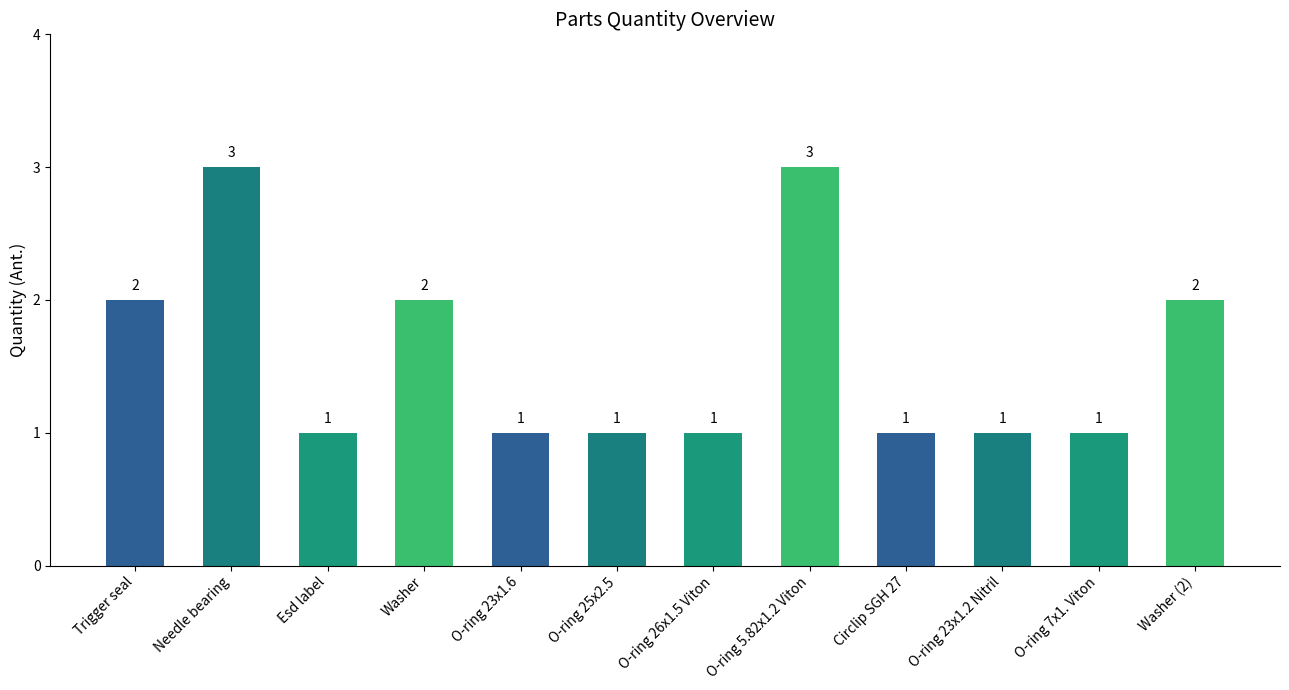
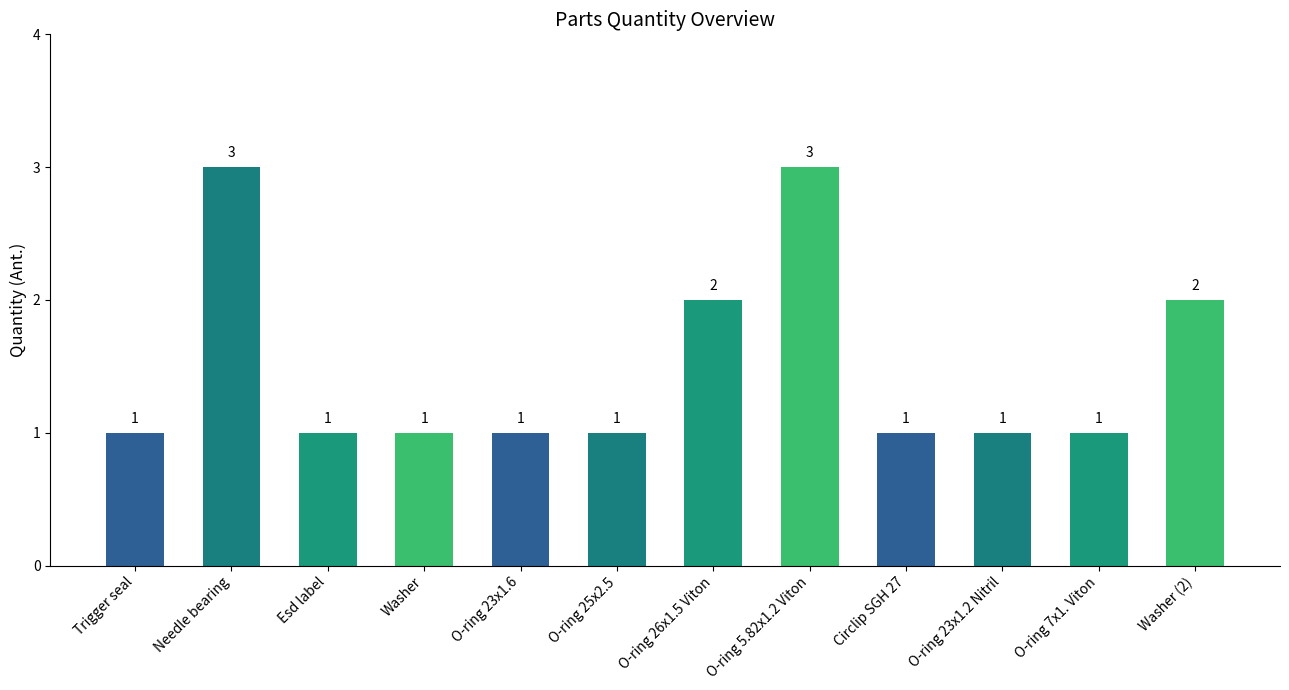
  {
-   "Trigger seal": 2,
+   "Trigger seal": 1,
    "Needle bearing": 3,
    "Esd label": 1,
-   "Washer": 2,
+   "Washer": 1,
    "O-ring 23x1.6": 1,
    "O-ring 25x2.5": 1,
-   "O-ring 26x1.5 Viton": 1,
+   "O-ring 26x1.5 Viton": 2,
    "O-ring 5.82x1.2 Viton": 3,
    "Circlip SGH 27": 1,
    "O-ring 23x1.2 Nitril": 1,
    "O-ring 7x1. Viton": 1,
    "Washer (2)": 2
  }
